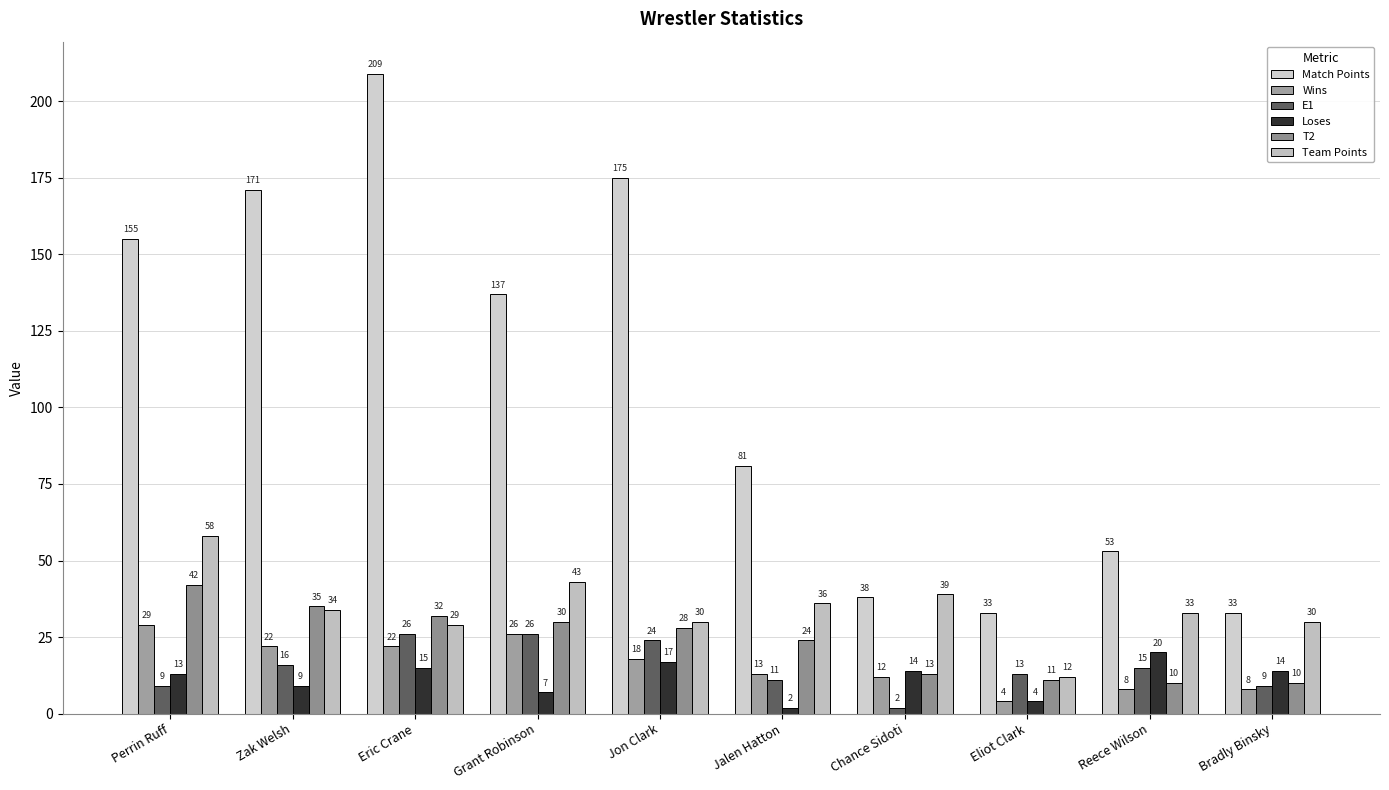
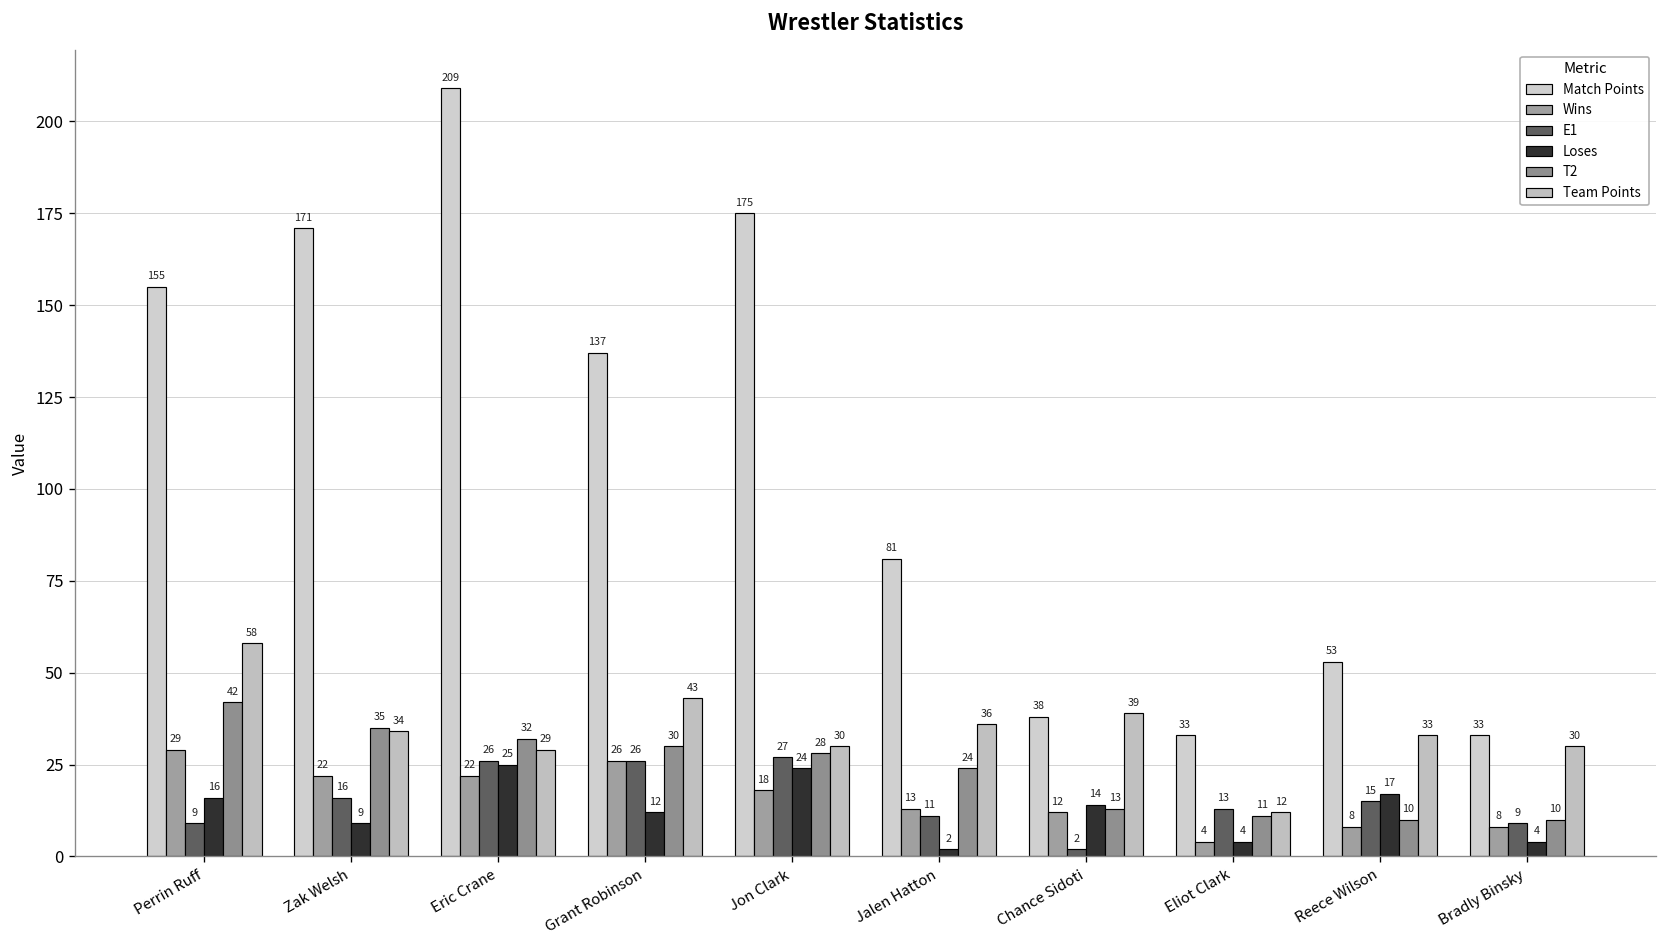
  {
    "E1": {
      "Perrin Ruff": 9,
      "Zak Welsh": 16,
      "Eric Crane": 26,
      "Grant Robinson": 26,
-     "Jon Clark": 24,
+     "Jon Clark": 27,
      "Jalen Hatton": 11,
      "Chance Sidoti": 2,
      "Eliot Clark": 13,
      "Reece Wilson": 15,
      "Bradly Binsky": 9
    },
    "Loses": {
-     "Perrin Ruff": 13,
+     "Perrin Ruff": 16,
      "Zak Welsh": 9,
-     "Eric Crane": 15,
-     "Grant Robinson": 7,
-     "Jon Clark": 17,
+     "Eric Crane": 25,
+     "Grant Robinson": 12,
+     "Jon Clark": 24,
      "Jalen Hatton": 2,
      "Chance Sidoti": 14,
      "Eliot Clark": 4,
-     "Reece Wilson": 20,
-     "Bradly Binsky": 14
+     "Reece Wilson": 17,
+     "Bradly Binsky": 4
    }
  }
